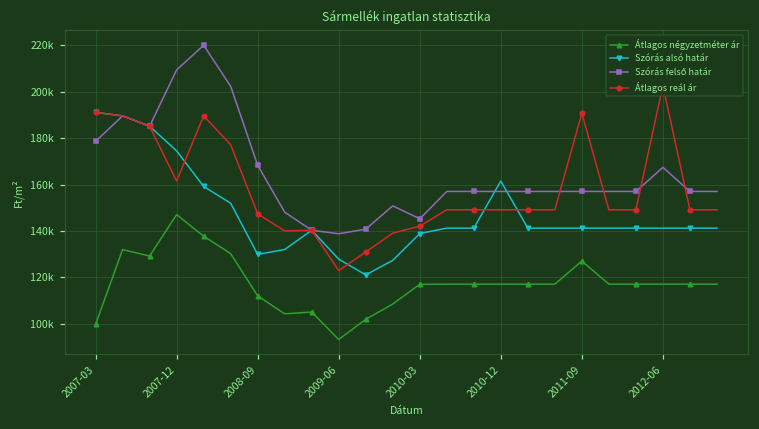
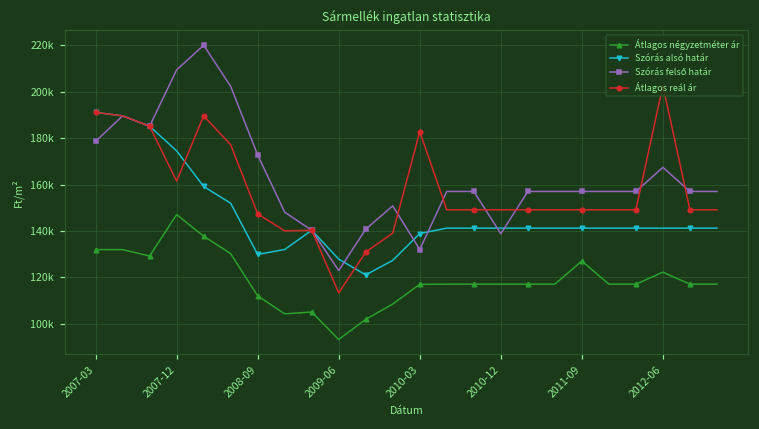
  {
    "Átlagos négyzetméter ár": {
-     "2007-03": 100000,
+     "2007-03": 132000,
      "2007-12": 147000,
      "2008-09": 112000,
      "2009-06": 93000,
      "2010-03": 117000,
      "2010-12": 117000,
      "2011-09": 127000,
-     "2012-06": 117000
+     "2012-06": 122000
    },
    "Szórás alsó határ": {
      "2007-12": 174000,
      "2008-09": 130000,
      "2009-06": 128000,
      "2010-03": 139000,
-     "2010-12": 161000,
+     "2010-12": 141000,
      "2011-09": 141000,
      "2012-06": 141000
    },
    "Szórás felső határ": {
      "2007-03": 179000,
      "2007-12": 209000,
-     "2008-09": 168000,
-     "2009-06": 139000,
-     "2010-03": 145000,
-     "2010-12": 157000,
+     "2008-09": 173000,
+     "2009-06": 123000,
+     "2010-03": 132000,
+     "2010-12": 139000,
      "2011-09": 157000,
      "2012-06": 167000
    },
    "Átlagos reál ár": {
      "2007-12": 161000,
      "2008-09": 147000,
-     "2009-06": 123000,
-     "2010-03": 142000,
+     "2009-06": 113000,
+     "2010-03": 183000,
      "2010-12": 149000,
-     "2011-09": 191000
+     "2011-09": 149000
    }
  }
